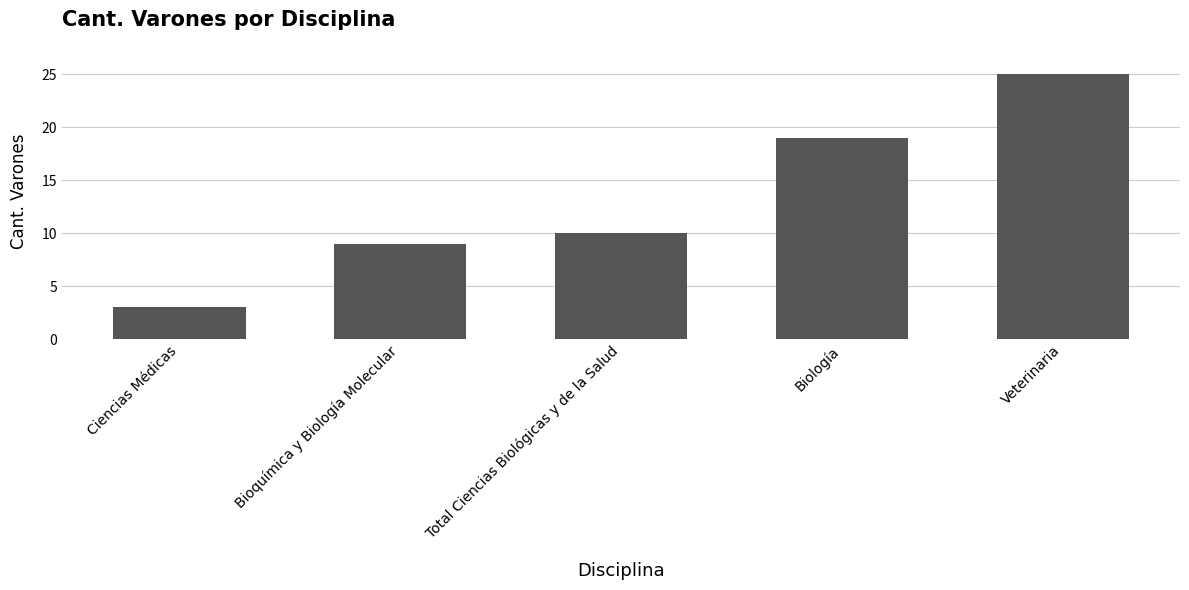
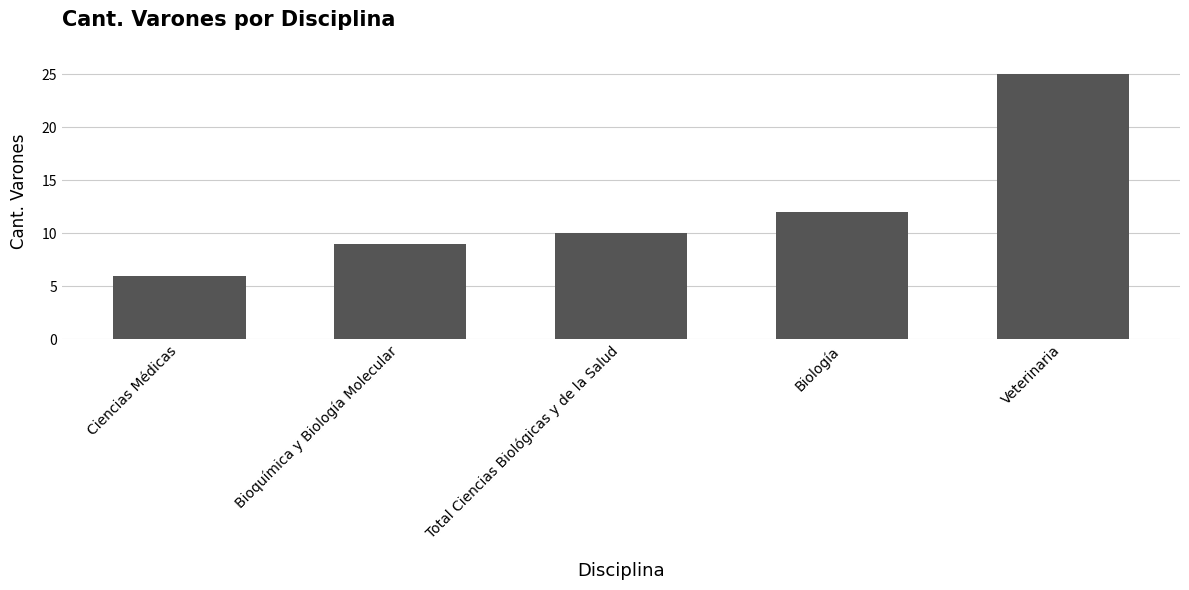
  {
-   "Ciencias Médicas": 3,
+   "Ciencias Médicas": 6,
    "Bioquímica y Biología Molecular": 9,
    "Total Ciencias Biológicas y de la Salud": 10,
-   "Biología": 19,
+   "Biología": 12,
    "Veterinaria": 25
  }
